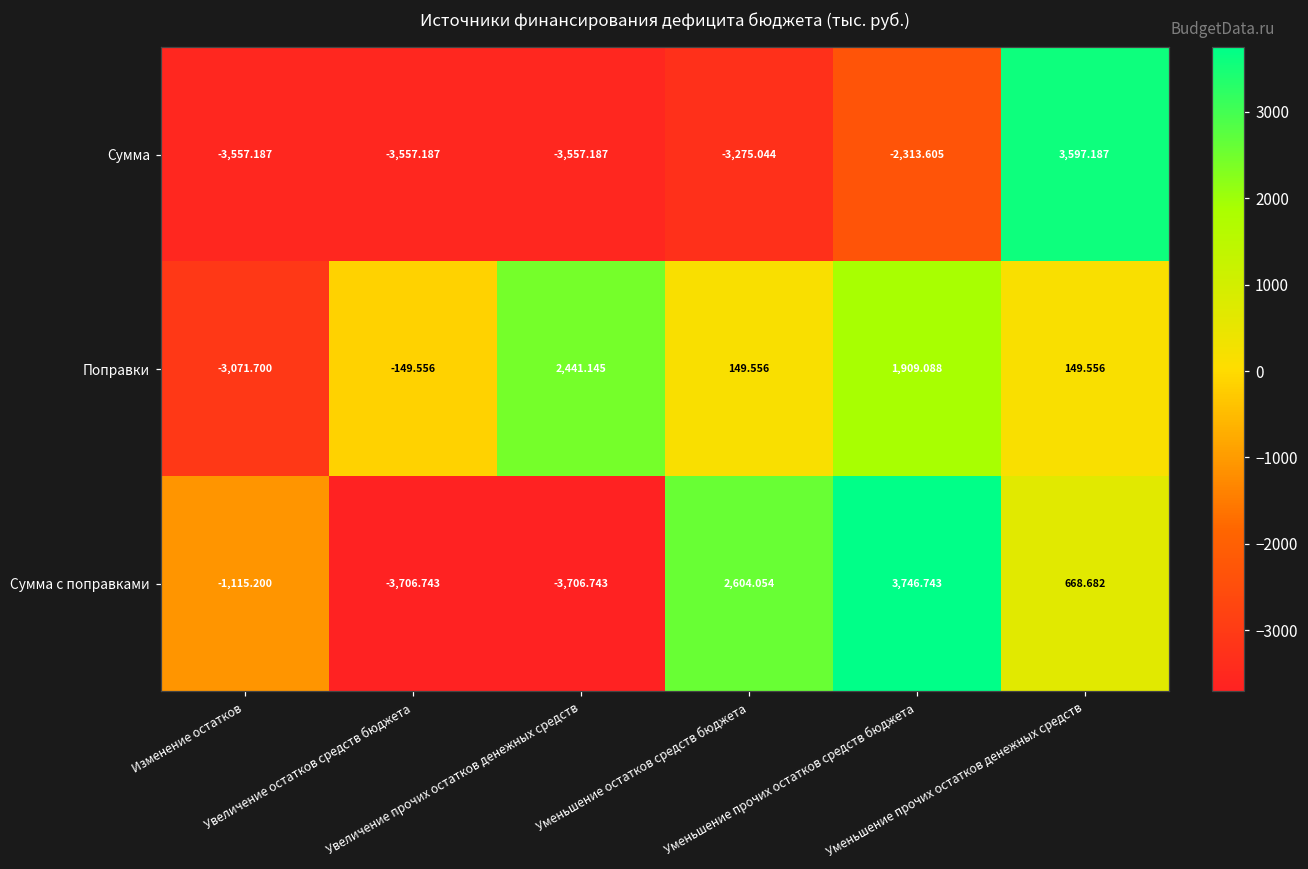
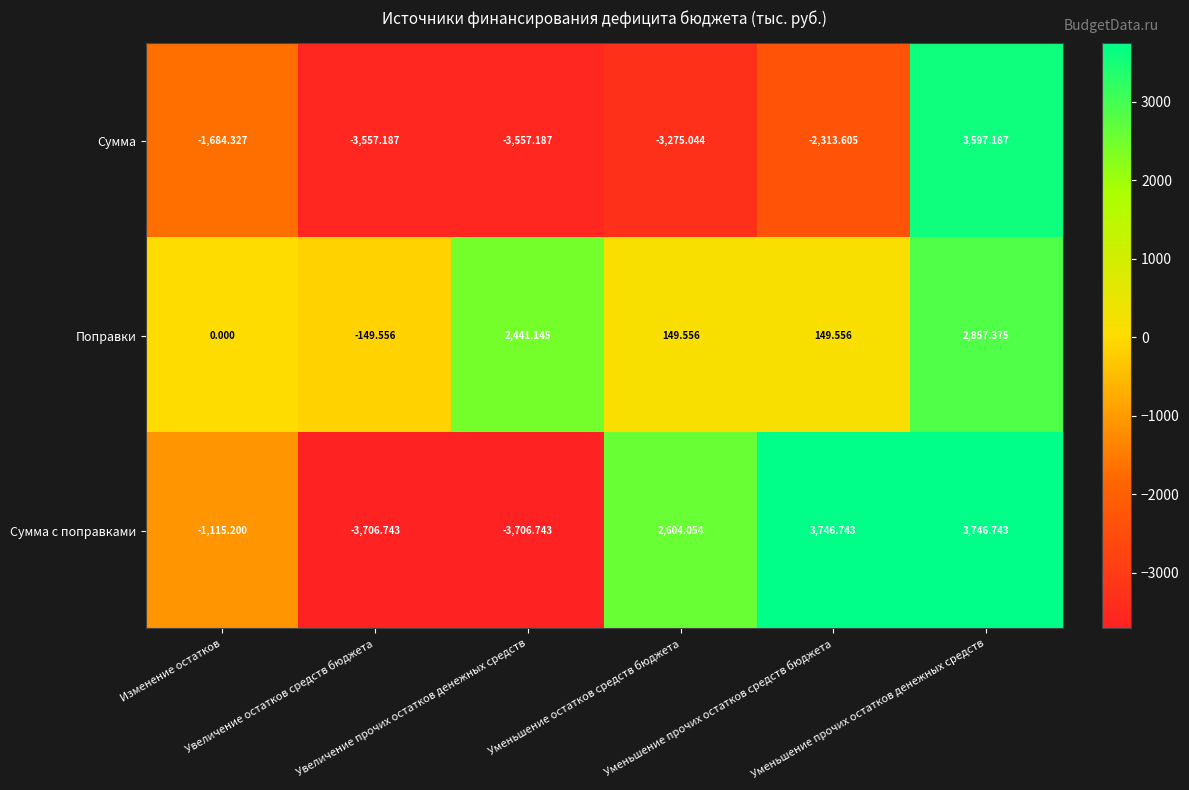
  {
    "Сумма": {
-     "Изменение остатков": "-3,557.187",
+     "Изменение остатков": "-1,684.327",
      "Увеличение остатков средств бюджета": "-3,557.187",
      "Увеличение прочих остатков денежных средств": "-3,557.187",
      "Уменьшение остатков средств бюджета": "-3,275.044",
      "Уменьшение прочих остатков средств бюджета": "-2,313.605",
      "Уменьшение прочих остатков денежных средств": "3,597.187"
    },
    "Поправки": {
-     "Изменение остатков": "-3,071.700",
+     "Изменение остатков": "0.000",
      "Увеличение остатков средств бюджета": "-149.556",
      "Увеличение прочих остатков денежных средств": "2,441.145",
      "Уменьшение остатков средств бюджета": "149.556",
-     "Уменьшение прочих остатков средств бюджета": "1,909.088",
-     "Уменьшение прочих остатков денежных средств": "149.556"
+     "Уменьшение прочих остатков средств бюджета": "149.556",
+     "Уменьшение прочих остатков денежных средств": "2,857.375"
    },
    "Сумма с поправками": {
      "Изменение остатков": "-1,115.200",
      "Увеличение остатков средств бюджета": "-3,706.743",
      "Увеличение прочих остатков денежных средств": "-3,706.743",
      "Уменьшение остатков средств бюджета": "2,604.054",
      "Уменьшение прочих остатков средств бюджета": "3,746.743",
-     "Уменьшение прочих остатков денежных средств": "668.682"
+     "Уменьшение прочих остатков денежных средств": "3,746.743"
    }
  }
